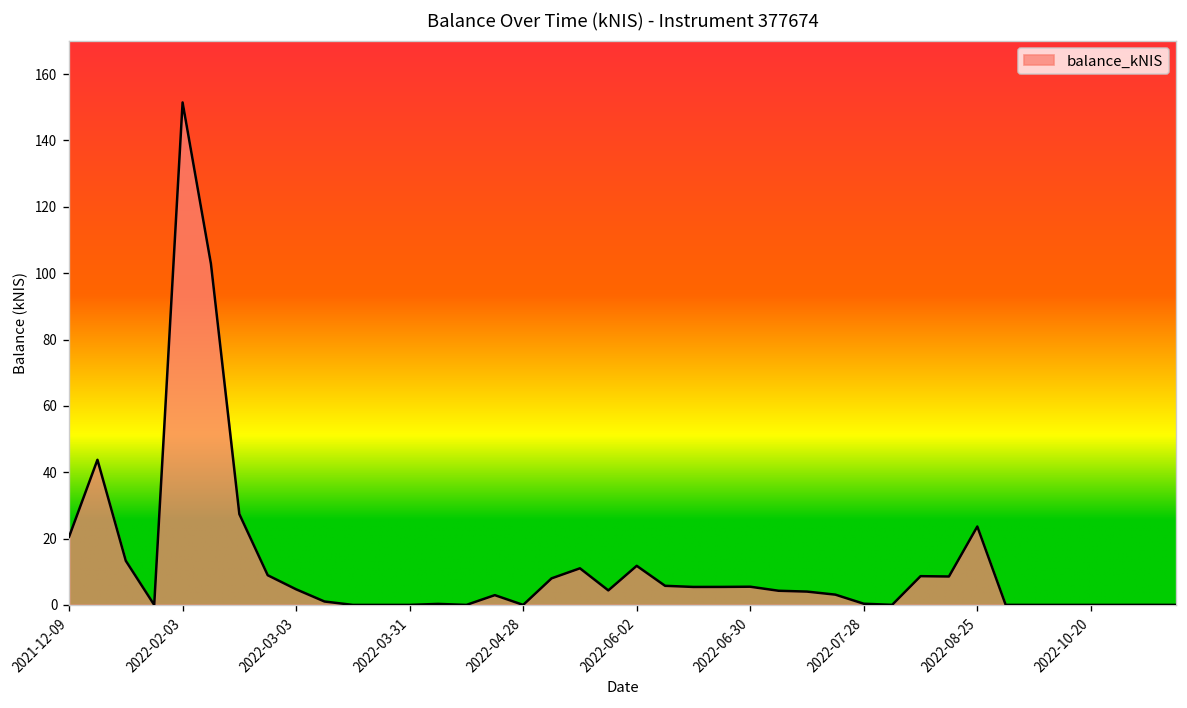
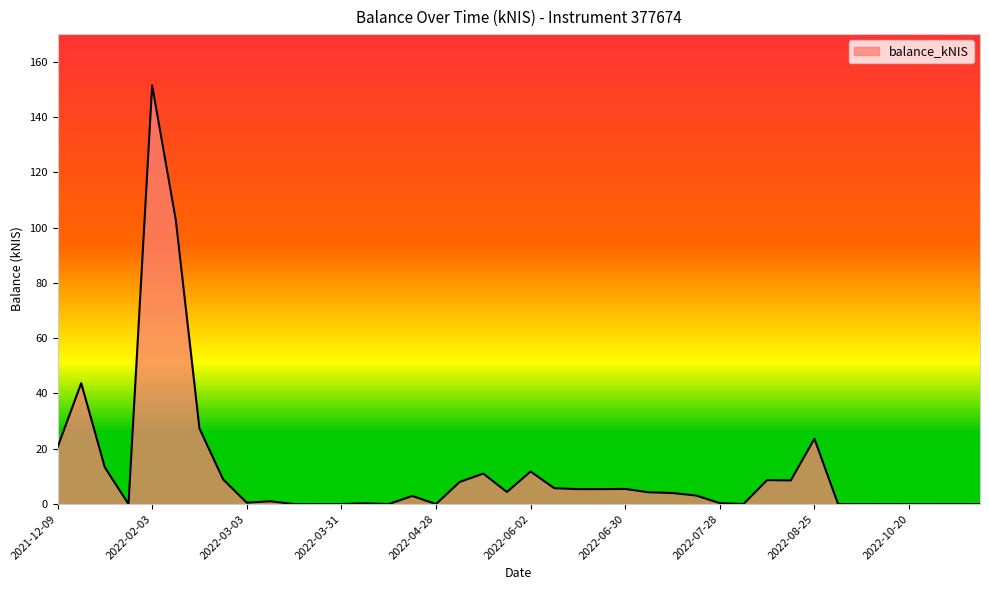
  {
    "2021-12-09": 21,
    "2022-02-03": 151,
-   "2022-03-03": 5,
+   "2022-03-03": 1,
    "2022-03-31": 0,
    "2022-04-28": 0,
    "2022-06-02": 12,
    "2022-06-30": 5,
    "2022-07-28": 0,
    "2022-08-25": 24,
    "2022-10-20": 0
  }
